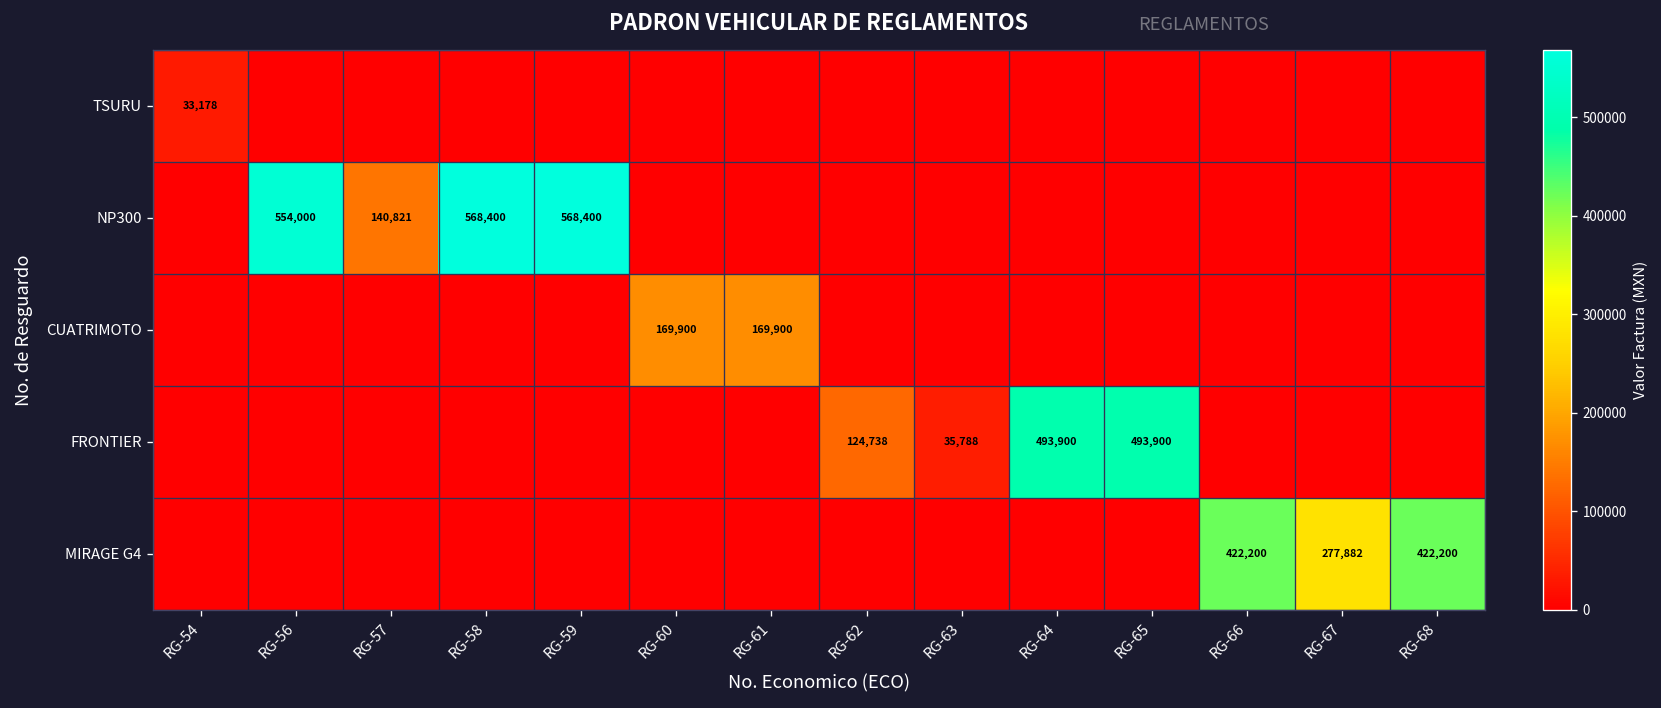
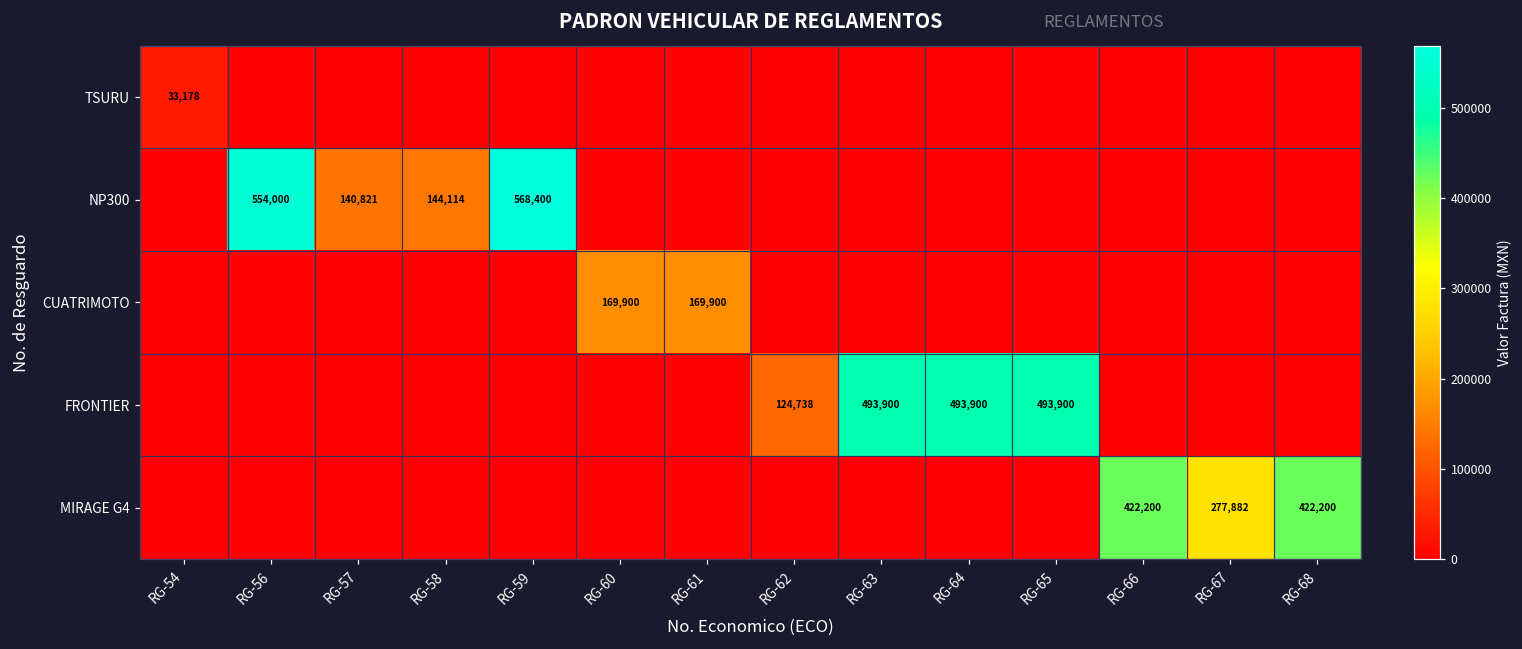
  {
    "TSURU": {
      "RG-54": "33,178"
    },
    "NP300": {
      "RG-56": "554,000",
      "RG-57": "140,821",
-     "RG-58": "568,400",
+     "RG-58": "144,114",
      "RG-59": "568,400"
    },
    "CUATRIMOTO": {
      "RG-60": "169,900",
      "RG-61": "169,900"
    },
    "FRONTIER": {
      "RG-62": "124,738",
-     "RG-63": "35,788",
+     "RG-63": "493,900",
      "RG-64": "493,900",
      "RG-65": "493,900"
    },
    "MIRAGE G4": {
      "RG-66": "422,200",
      "RG-67": "277,882",
      "RG-68": "422,200"
    }
  }
